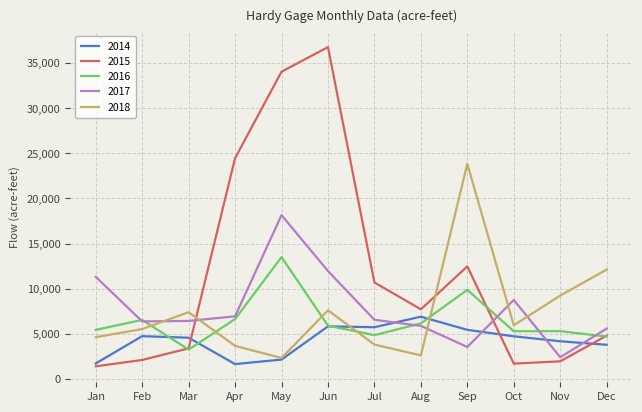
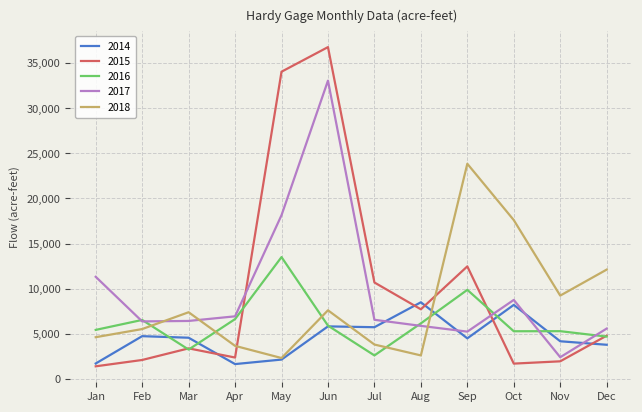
  {
    "2014": {
      "Jan": "2,000",
      "Feb": "5,000",
      "Mar": "5,000",
      "Apr": "2,000",
      "Jul": "6,000",
-     "Aug": "7,000",
-     "Sep": "5,000",
-     "Oct": "5,000",
+     "Aug": "8,000",
+     "Sep": "4,000",
+     "Oct": "8,000",
      "Nov": "4,000",
      "Dec": "4,000"
    },
    "2015": {
      "Jan": "1,000",
      "Feb": "2,000",
-     "Apr": "24,000",
+     "Apr": "2,000",
      "May": "34,000",
      "Jun": "37,000",
      "Jul": "11,000",
      "Aug": "8,000",
      "Sep": "12,000",
      "Oct": "2,000",
      "Nov": "2,000"
    },
    "2016": {
      "Jan": "5,000",
      "Apr": "7,000",
      "May": "14,000",
-     "Jul": "5,000",
+     "Jul": "3,000",
      "Sep": "10,000",
      "Oct": "5,000",
      "Nov": "5,000"
    },
    "2017": {
      "Jan": "11,000",
      "Mar": "6,000",
      "Apr": "7,000",
      "May": "18,000",
-     "Jun": "12,000",
+     "Jun": "33,000",
      "Jul": "7,000",
-     "Sep": "4,000",
+     "Sep": "5,000",
      "Oct": "9,000",
      "Nov": "2,000",
      "Dec": "6,000"
    },
    "2018": {
      "Jan": "5,000",
      "Feb": "6,000",
      "Mar": "7,000",
      "Apr": "4,000",
      "Jun": "8,000",
      "Jul": "4,000",
      "Aug": "3,000",
      "Sep": "24,000",
-     "Oct": "6,000",
+     "Oct": "18,000",
      "Nov": "9,000",
      "Dec": "12,000"
    }
  }
